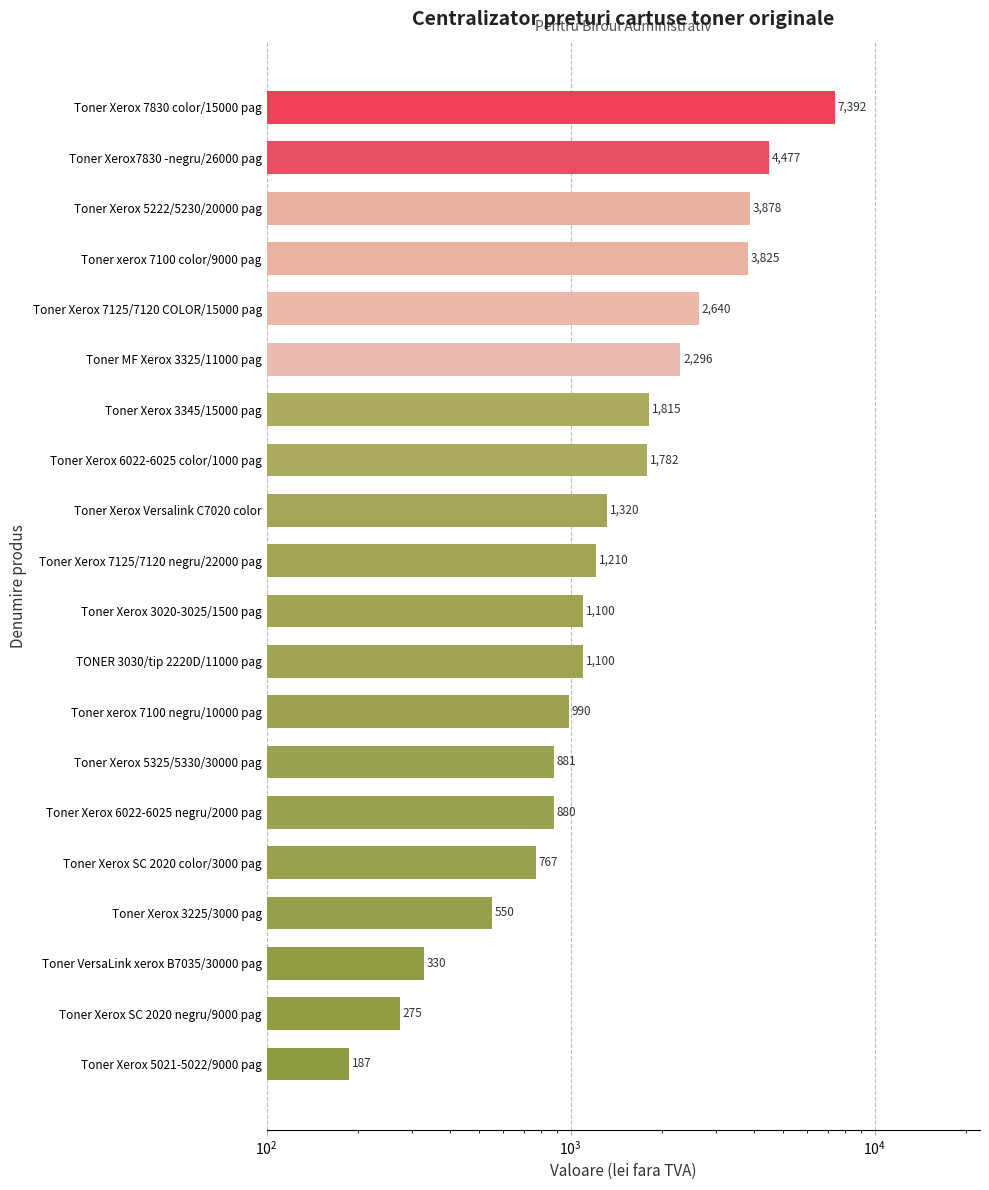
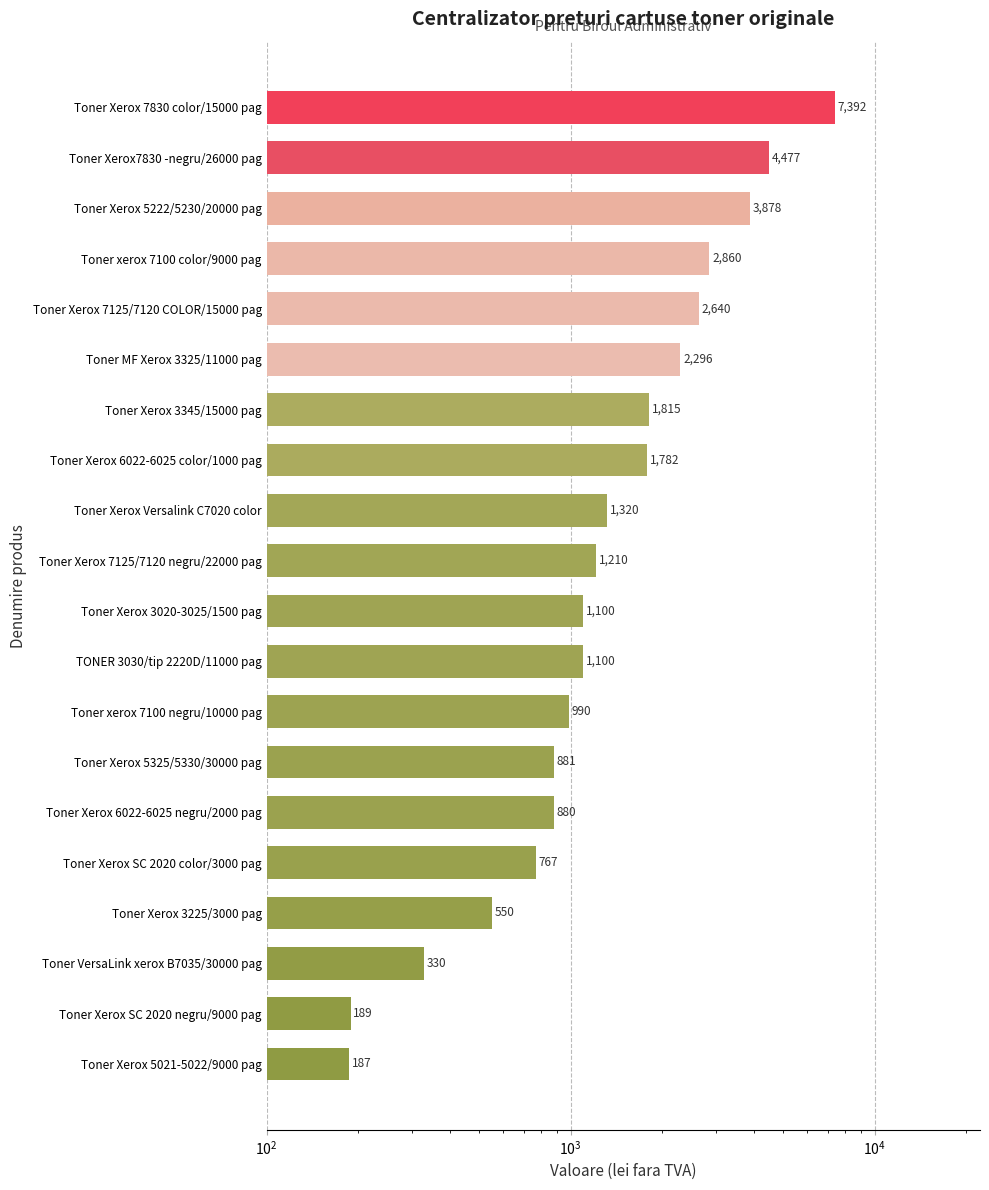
  {
    "Toner Xerox 7830 color/15000 pag": "7,392",
    "Toner Xerox7830 -negru/26000 pag": "4,477",
    "Toner Xerox 5222/5230/20000 pag": "3,878",
-   "Toner xerox 7100 color/9000 pag": "3,825",
+   "Toner xerox 7100 color/9000 pag": "2,860",
    "Toner Xerox 7125/7120 COLOR/15000 pag": "2,640",
    "Toner MF Xerox 3325/11000 pag": "2,296",
    "Toner Xerox 3345/15000 pag": "1,815",
    "Toner Xerox 6022-6025 color/1000 pag": "1,782",
    "Toner Xerox Versalink C7020 color": "1,320",
    "Toner Xerox 7125/7120 negru/22000 pag": "1,210",
    "Toner Xerox 3020-3025/1500 pag": "1,100",
    "TONER 3030/tip 2220D/11000 pag": "1,100",
    "Toner xerox 7100 negru/10000 pag": "990",
    "Toner Xerox 5325/5330/30000 pag": "881",
    "Toner Xerox 6022-6025 negru/2000 pag": "880",
    "Toner Xerox SC 2020 color/3000 pag": "767",
    "Toner Xerox 3225/3000 pag": "550",
    "Toner VersaLink xerox B7035/30000 pag": "330",
-   "Toner Xerox SC 2020 negru/9000 pag": "275",
+   "Toner Xerox SC 2020 negru/9000 pag": "189",
    "Toner Xerox 5021-5022/9000 pag": "187"
  }
